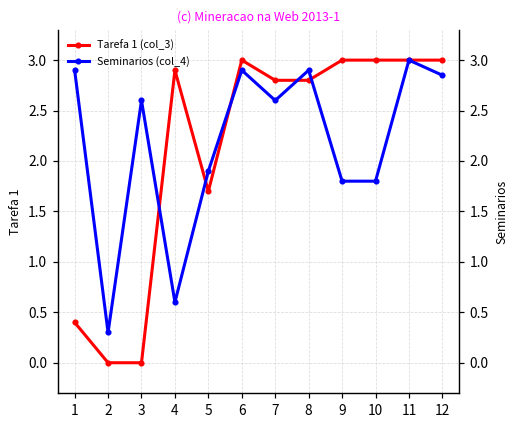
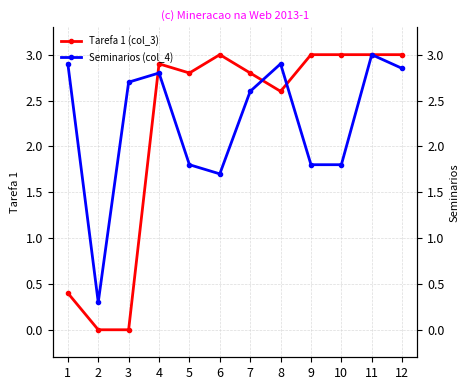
  {
    "Tarefa 1 (col_3)": {
      "1": 0.4,
      "2": 0.0,
      "3": 0.0,
      "4": 2.9,
-     "5": 1.7,
+     "5": 2.8,
      "6": 3.0,
      "7": 2.8,
-     "8": 2.8,
+     "8": 2.6,
      "9": 3.0,
      "10": 3.0,
      "12": 3.0
    },
    "Seminarios (col_4)": {
      "1": 2.9,
      "2": 0.3,
-     "3": 2.6,
-     "4": 0.6,
-     "5": 1.9,
-     "6": 2.9,
+     "3": 2.7,
+     "4": 2.8,
+     "5": 1.8,
+     "6": 1.7,
      "7": 2.6,
      "8": 2.9,
      "9": 1.8,
      "10": 1.8,
      "12": 2.9
    }
  }
